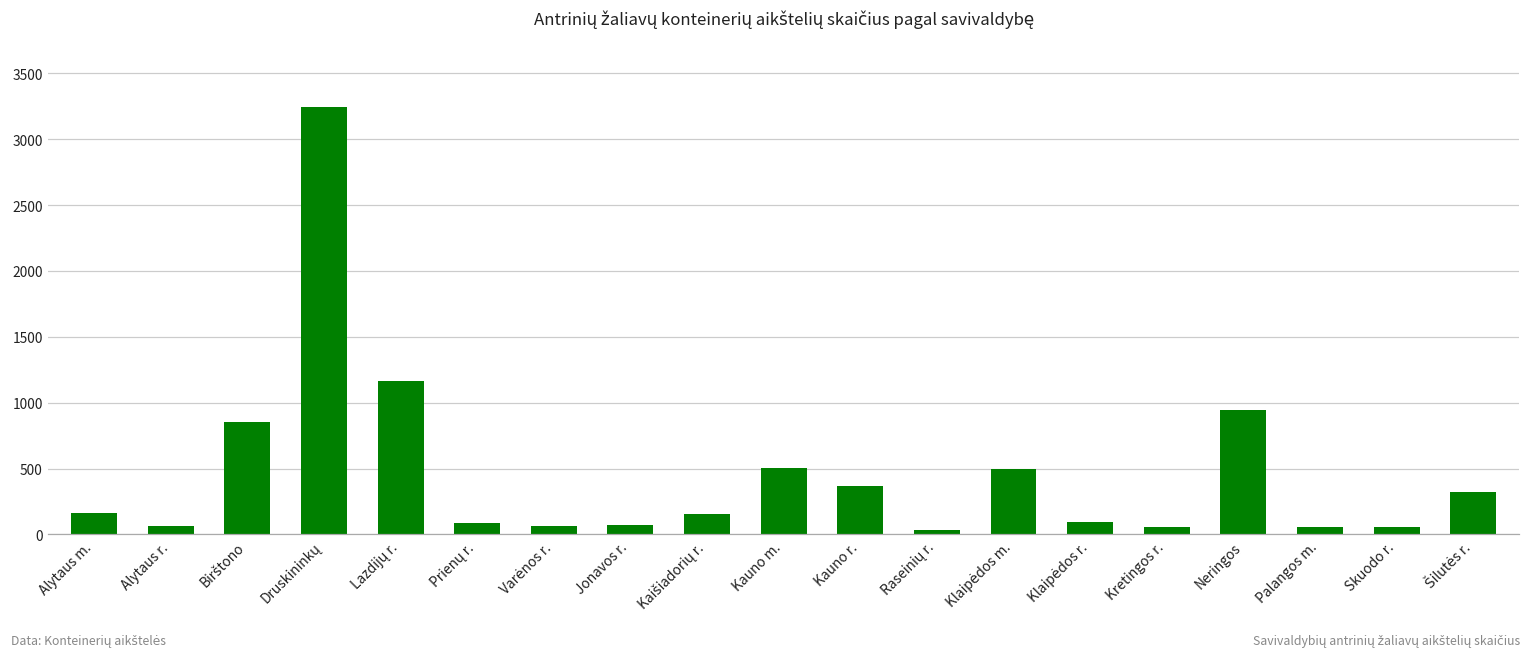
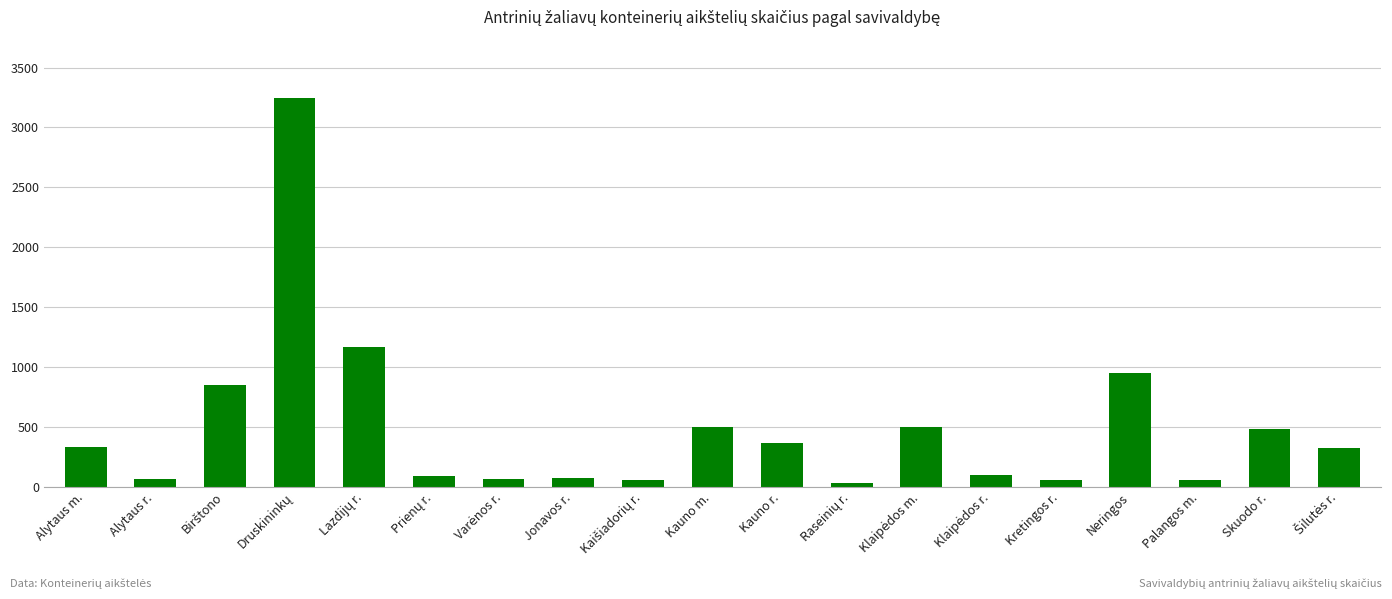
  {
-   "Alytaus m.": 160,
+   "Alytaus m.": 330,
    "Alytaus r.": 70,
    "Birštono": 850,
    "Druskininkų": 3250,
    "Lazdijų r.": 1170,
    "Prienų r.": 90,
    "Varėnos r.": 70,
    "Jonavos r.": 70,
-   "Kaišiadorių r.": 150,
+   "Kaišiadorių r.": 50,
    "Kauno m.": 500,
    "Kauno r.": 370,
    "Raseinių r.": 40,
    "Klaipėdos m.": 500,
    "Klaipėdos r.": 100,
    "Kretingos r.": 60,
    "Neringos": 950,
    "Palangos m.": 50,
-   "Skuodo r.": 60,
+   "Skuodo r.": 480,
    "Šilutės r.": 330
  }
